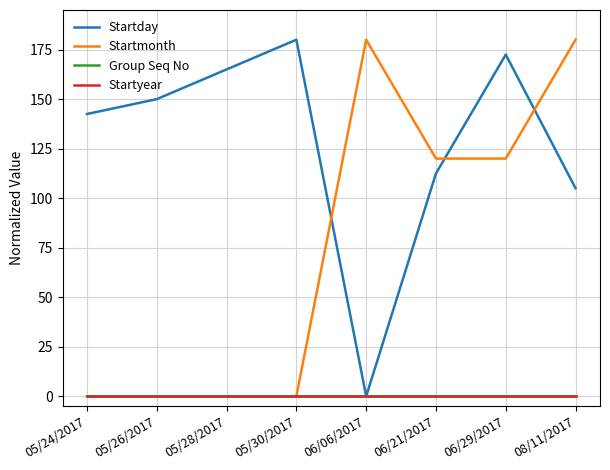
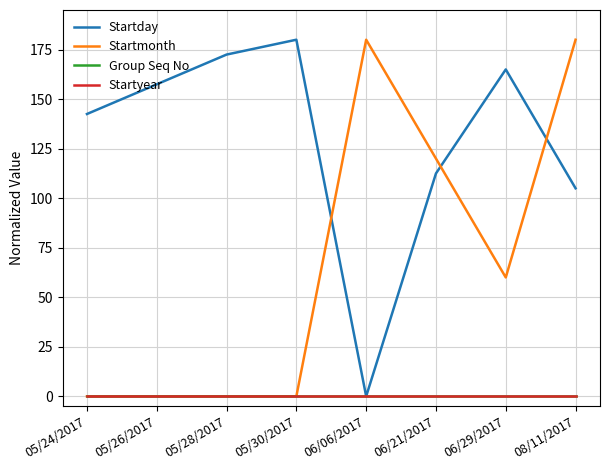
  {
    "Startday": {
      "05/24/2017": 143,
-     "05/26/2017": 150,
-     "05/28/2017": 165,
+     "05/26/2017": 158,
+     "05/28/2017": 173,
      "05/30/2017": 180,
      "06/21/2017": 113,
-     "06/29/2017": 173,
+     "06/29/2017": 165,
      "08/11/2017": 105
    },
    "Startmonth": {
      "06/06/2017": 180,
      "06/21/2017": 120,
-     "06/29/2017": 120,
+     "06/29/2017": 60,
      "08/11/2017": 180
    },
    "Startyear": {
      "06/21/2017": 0,
      "06/29/2017": 0,
      "08/11/2017": 0
    }
  }
